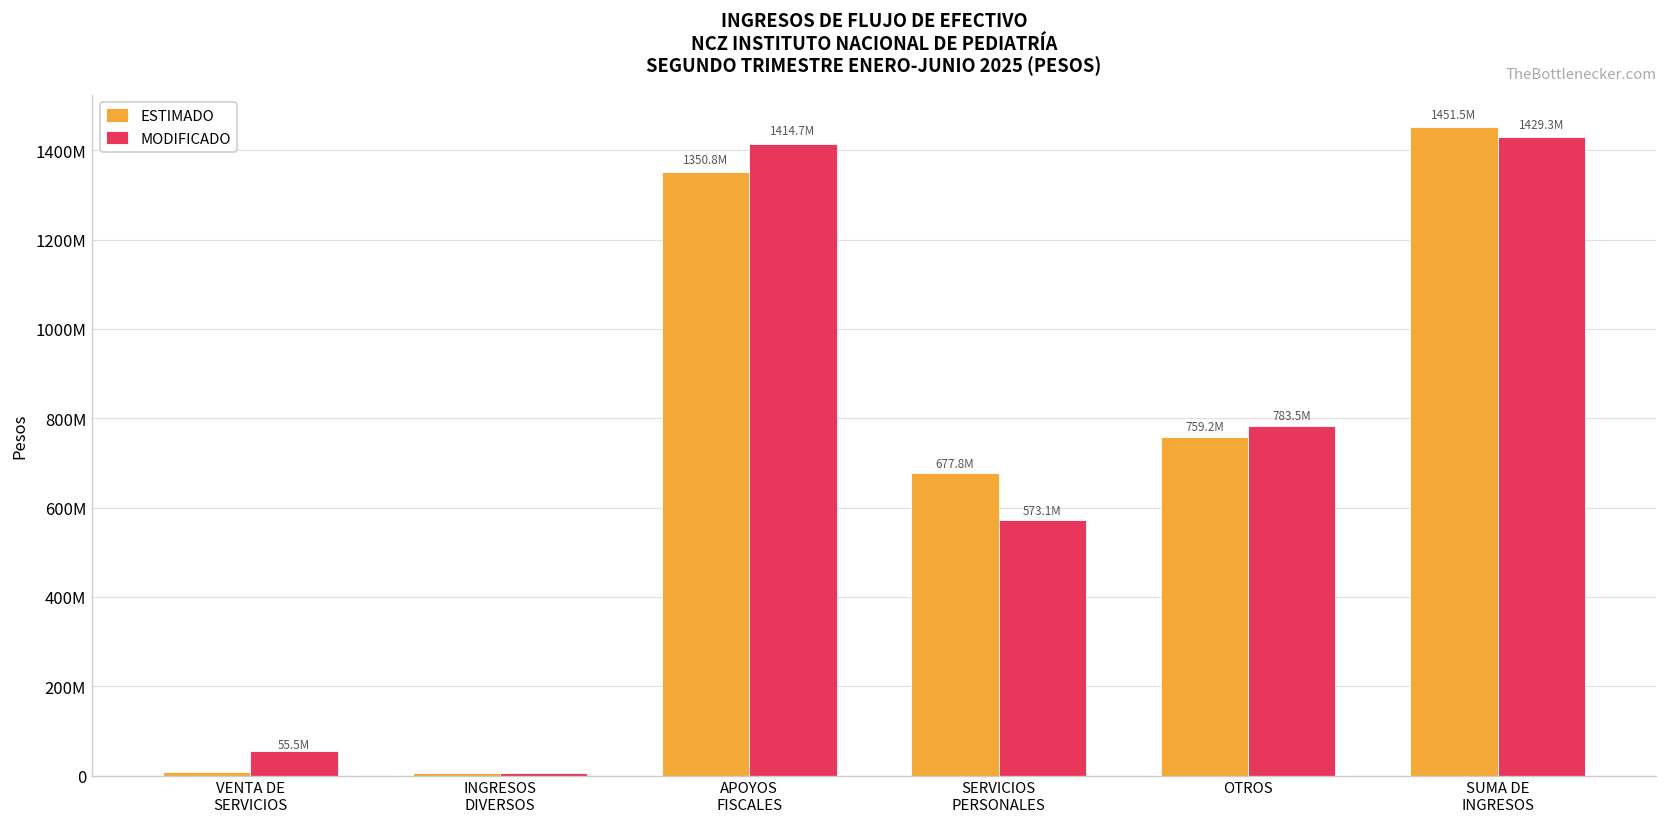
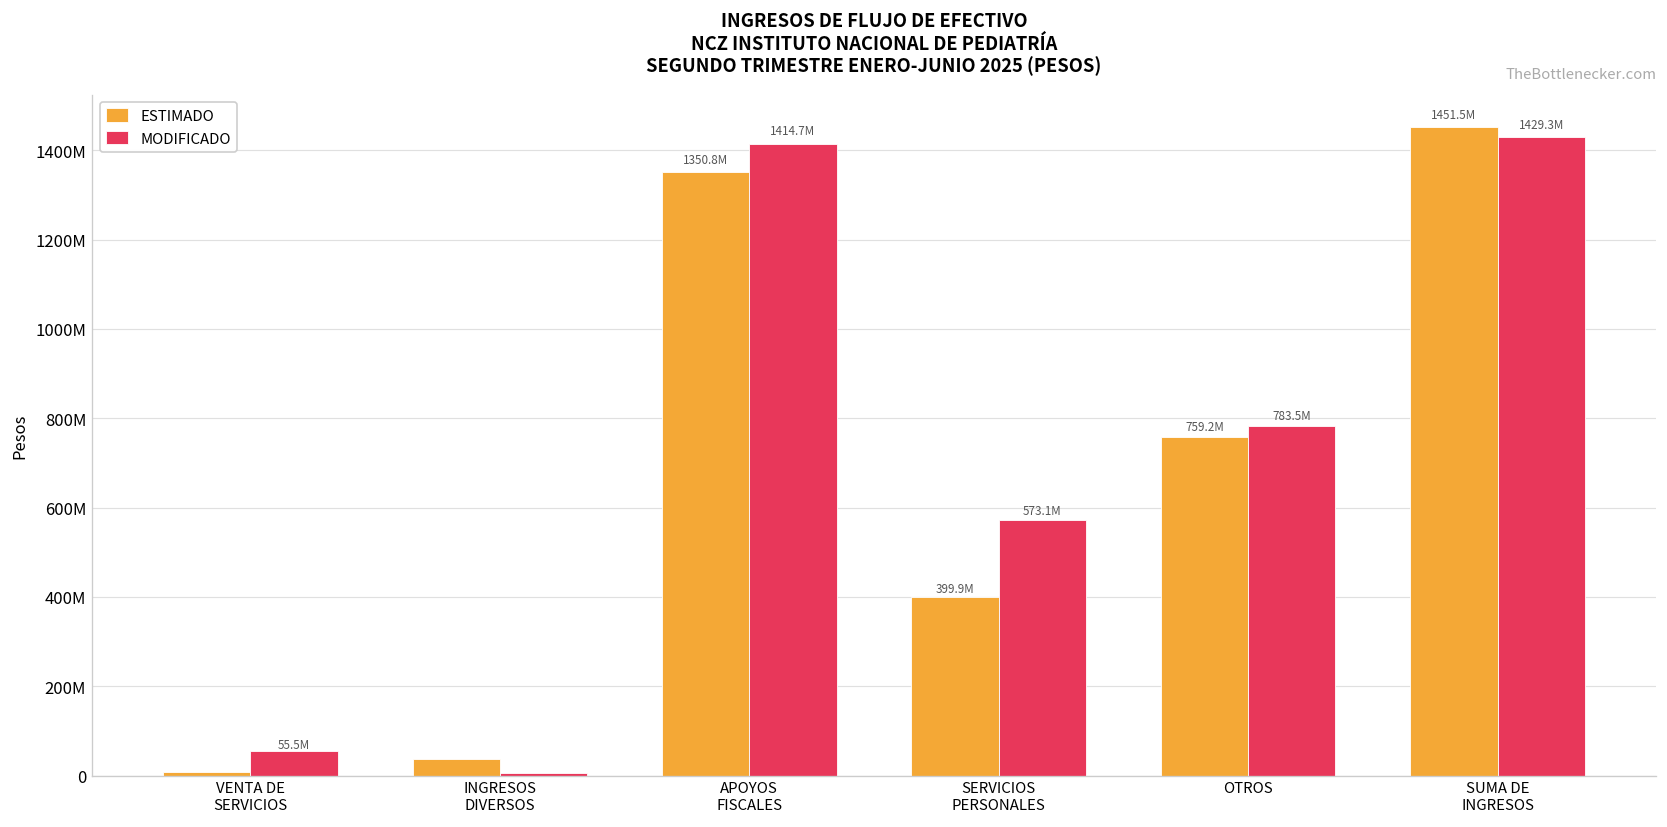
  {
    "ESTIMADO": {
-     "INGRESOS DIVERSOS": "10000000",
+     "INGRESOS DIVERSOS": "40000000",
      "APOYOS FISCALES": "1350.8M",
-     "SERVICIOS PERSONALES": "677.8M",
+     "SERVICIOS PERSONALES": "399.9M",
      "OTROS": "759.2M",
      "SUMA DE INGRESOS": "1451.5M"
    },
    "MODIFICADO": {
      "VENTA DE SERVICIOS": "55.5M",
      "APOYOS FISCALES": "1414.7M",
      "SERVICIOS PERSONALES": "573.1M",
      "OTROS": "783.5M",
      "SUMA DE INGRESOS": "1429.3M"
    }
  }
